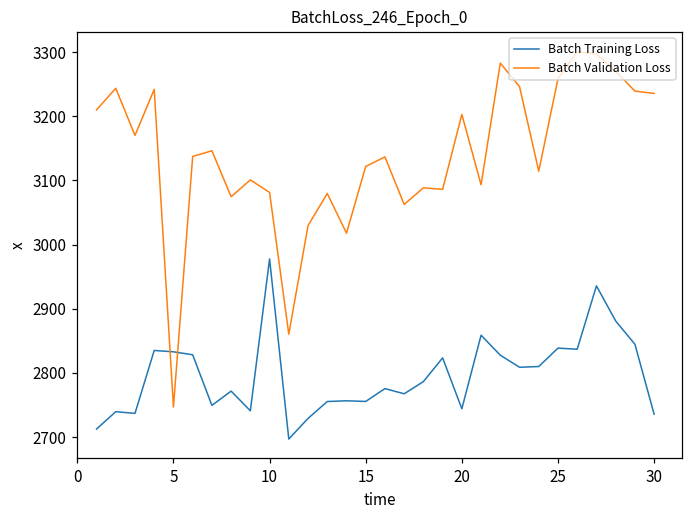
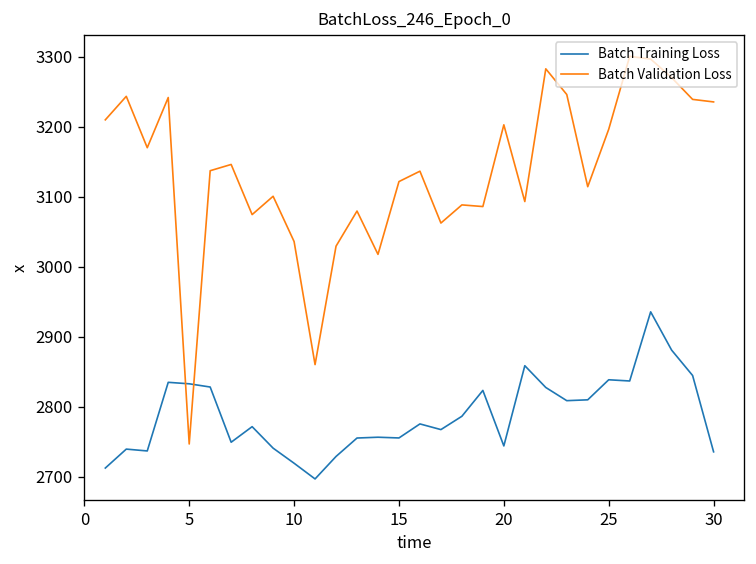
  {
    "Batch Training Loss": {
      "5": 2830,
-     "10": 2980,
+     "10": 2720,
      "15": 2760,
      "20": 2740,
      "25": 2840,
      "30": 2740
    },
    "Batch Validation Loss": {
      "5": 2750,
-     "10": 3080,
+     "10": 3040,
      "15": 3120,
      "20": 3200,
-     "25": 3260,
+     "25": 3200,
      "30": 3240
    }
  }
